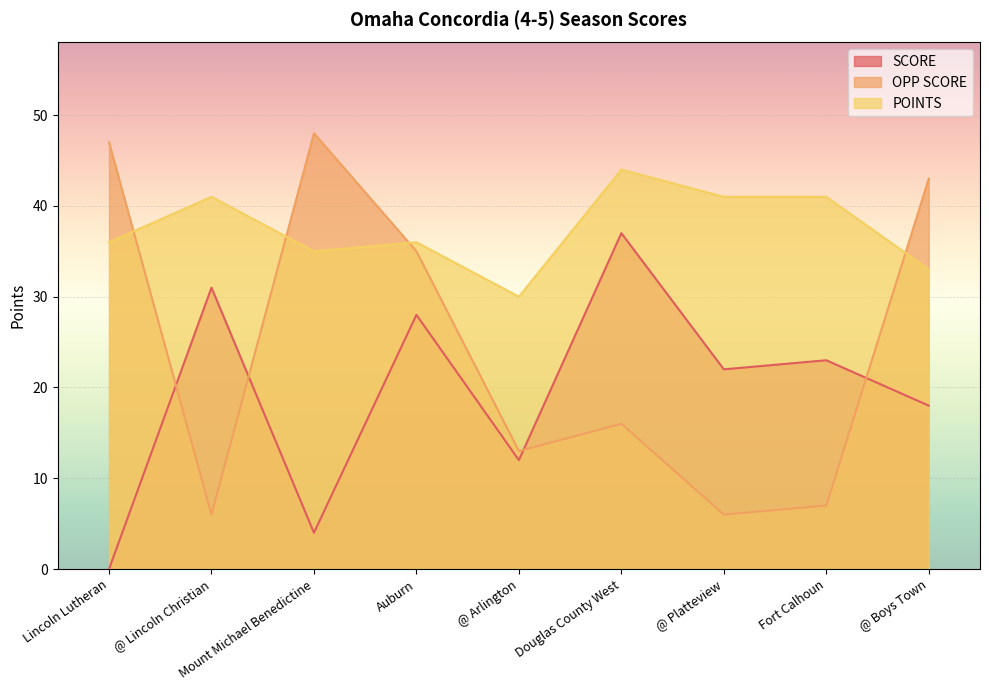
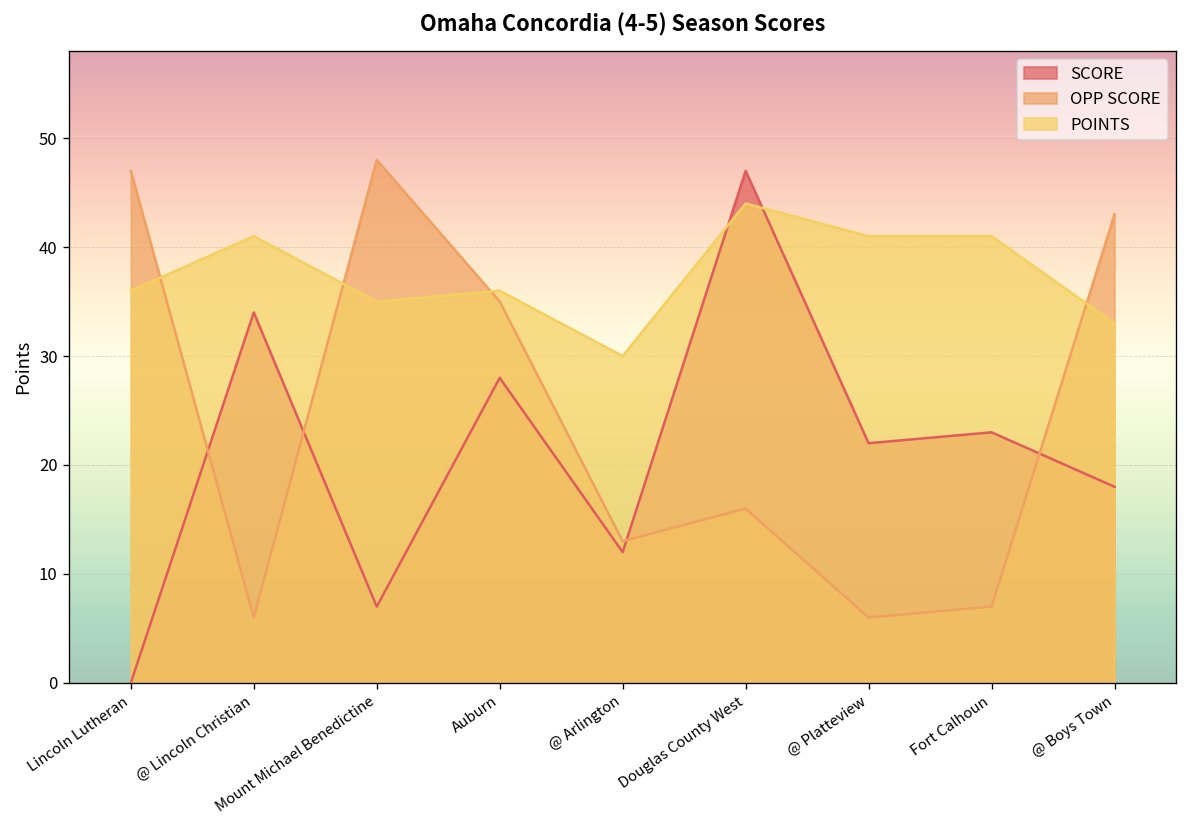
  {
    "SCORE": {
      "Lincoln Lutheran": 0,
-     "@ Lincoln Christian": 31,
-     "Mount Michael Benedictine": 4,
+     "@ Lincoln Christian": 34,
+     "Mount Michael Benedictine": 7,
      "Auburn": 28,
      "@ Arlington": 12,
-     "Douglas County West": 37,
+     "Douglas County West": 47,
      "@ Platteview": 22,
      "Fort Calhoun": 23,
      "@ Boys Town": 18
    }
  }
